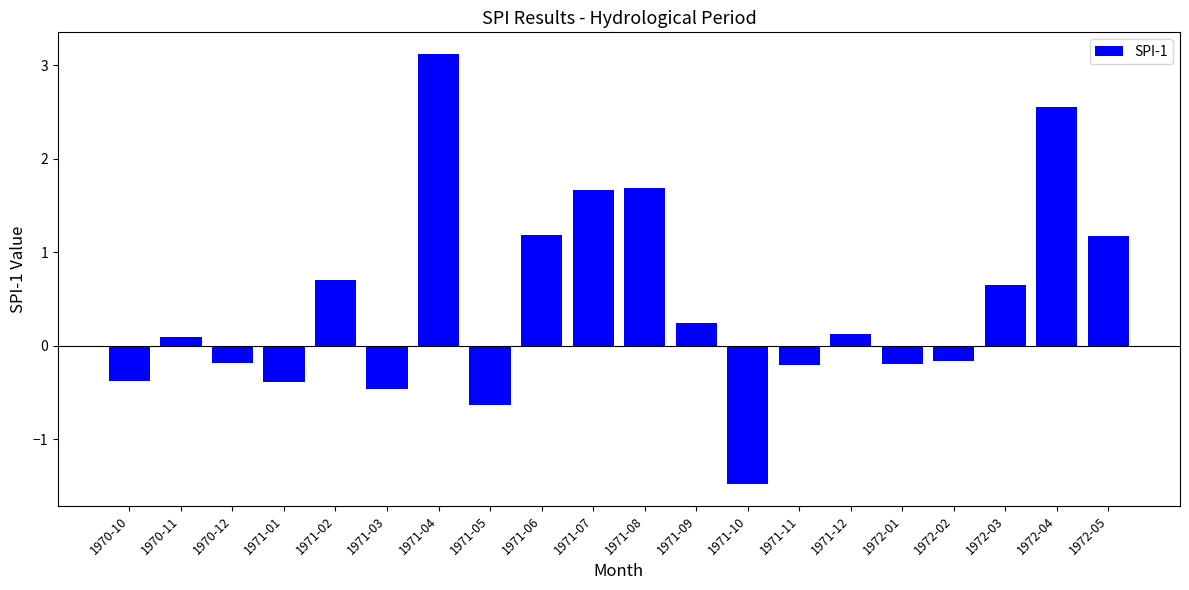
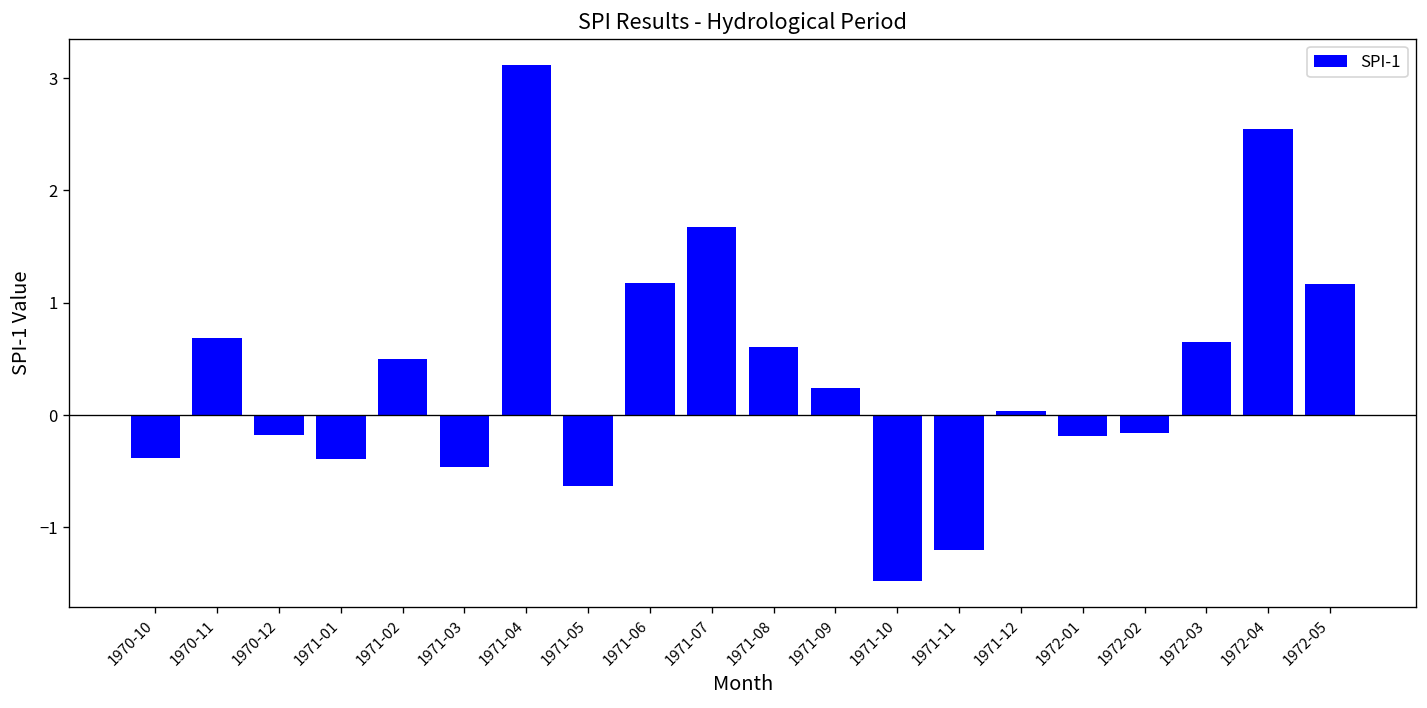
  {
    "1970-10": -0.4,
-   "1970-11": 0.1,
+   "1970-11": 0.7,
    "1970-12": -0.2,
    "1971-01": -0.4,
-   "1971-02": 0.7,
+   "1971-02": 0.5,
    "1971-03": -0.5,
    "1971-04": 3.1,
    "1971-05": -0.6,
    "1971-06": 1.2,
    "1971-07": 1.7,
-   "1971-08": 1.7,
+   "1971-08": 0.6,
    "1971-09": 0.2,
    "1971-10": -1.5,
-   "1971-11": -0.2,
-   "1971-12": 0.1,
+   "1971-11": -1.2,
+   "1971-12": 0.0,
    "1972-01": -0.2,
    "1972-02": -0.2,
    "1972-03": 0.7,
    "1972-04": 2.6,
    "1972-05": 1.2
  }
